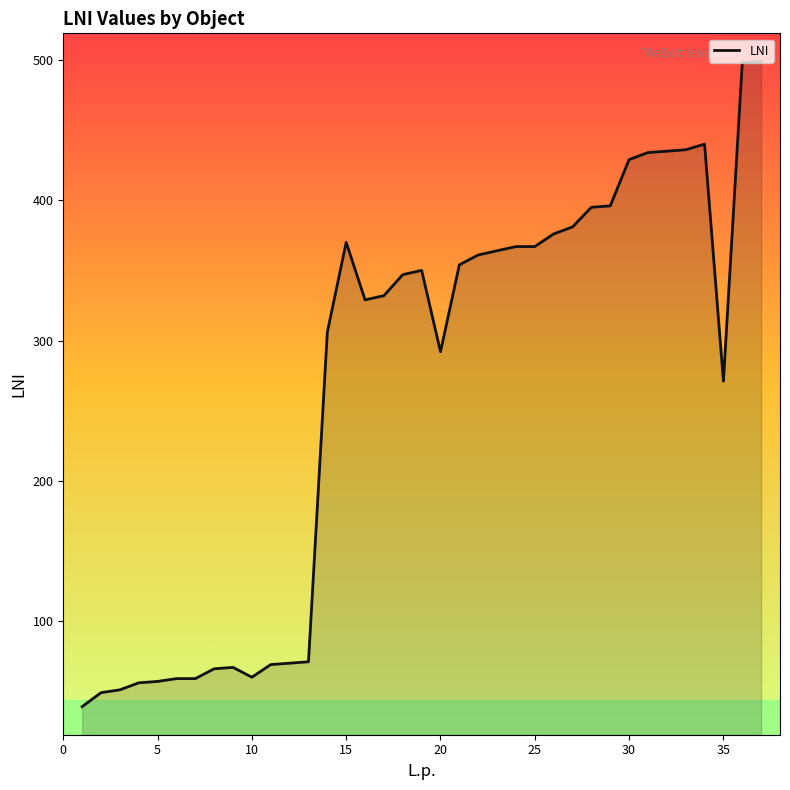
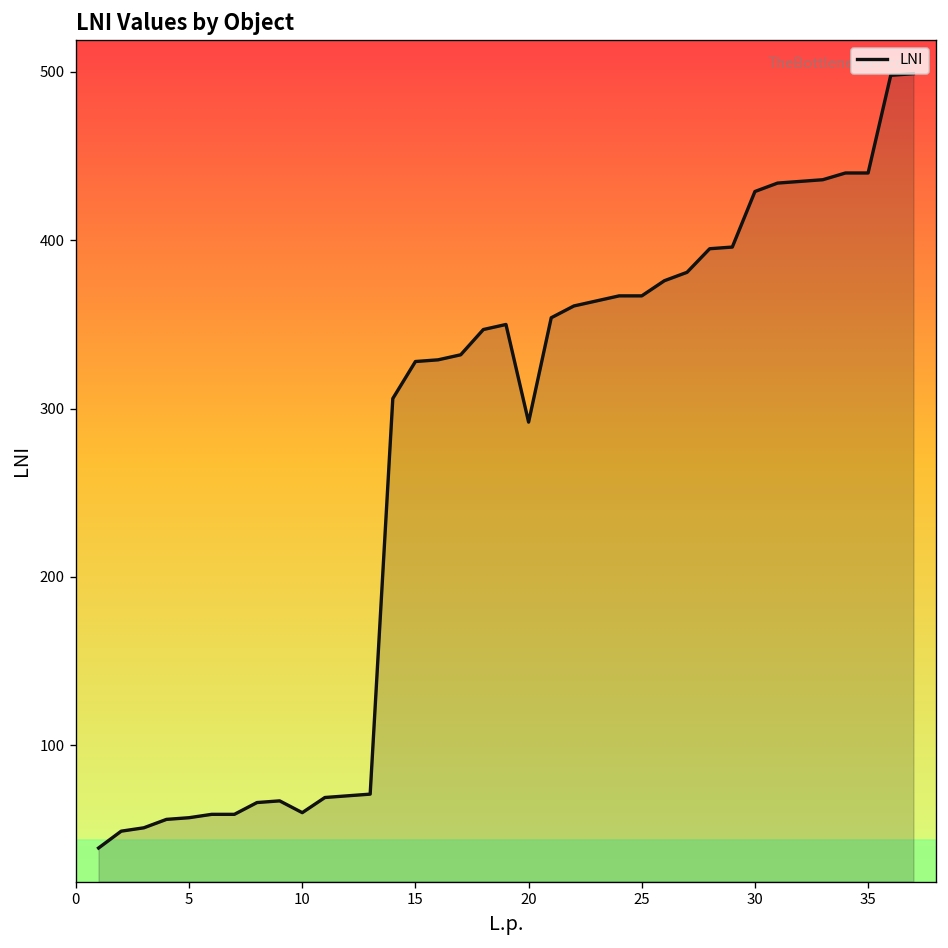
  {
    "5": 57,
    "10": 60,
-   "15": 370,
+   "15": 328,
    "20": 292,
    "25": 367,
    "30": 429,
-   "35": 271
+   "35": 440
  }
